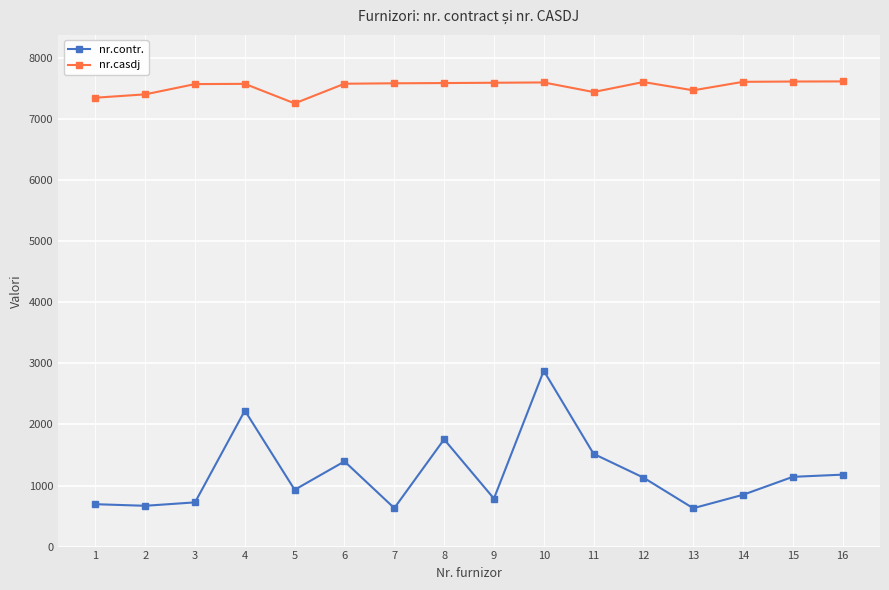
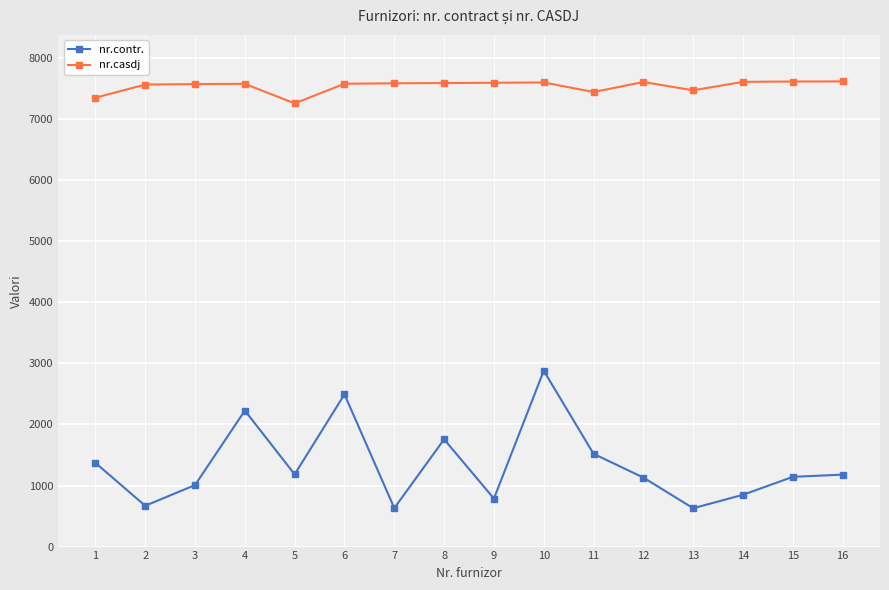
  {
    "nr.contr.": {
-     "1": 700,
+     "1": 1400,
      "2": 700,
-     "3": 700,
+     "3": 1000,
      "4": 2200,
-     "5": 900,
-     "6": 1400,
+     "5": 1200,
+     "6": 2500,
      "7": 600,
      "8": 1800,
      "9": 800,
      "10": 2900,
      "11": 1500,
      "12": 1100,
      "13": 600,
      "14": 800,
      "15": 1100,
      "16": 1200
    },
    "nr.casdj": {
      "1": 7400,
-     "2": 7400,
+     "2": 7600,
      "3": 7600,
      "4": 7600,
      "5": 7300,
      "6": 7600,
      "7": 7600,
      "8": 7600,
      "9": 7600,
      "10": 7600,
      "11": 7400,
      "12": 7600,
      "13": 7500,
      "14": 7600,
      "15": 7600,
      "16": 7600
    }
  }
